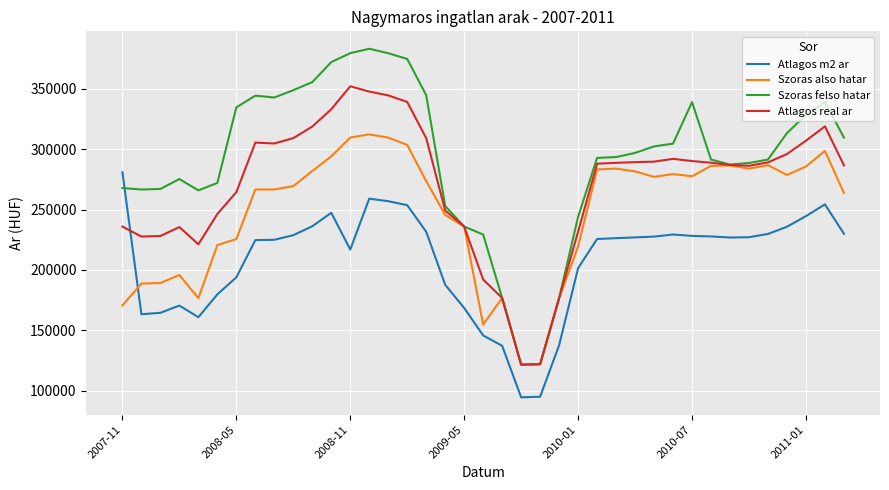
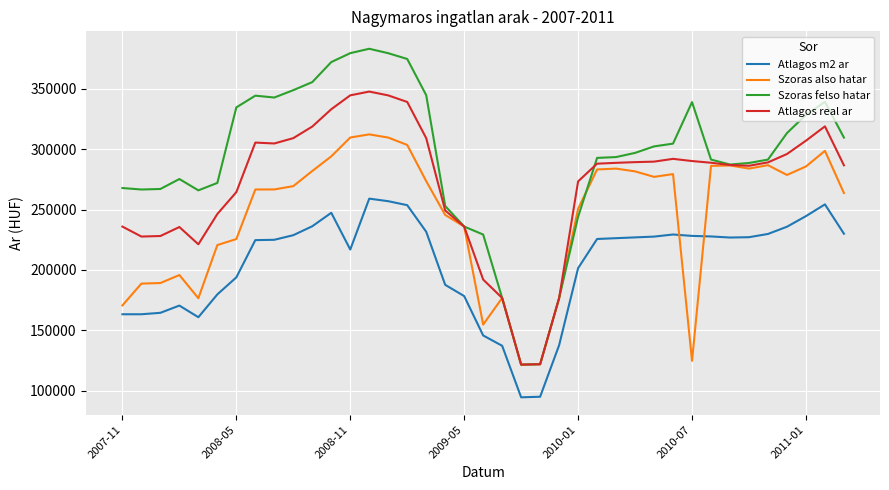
  {
    "Atlagos m2 ar": {
-     "2007-11": 281000,
+     "2007-11": 163000,
      "2008-05": 194000,
      "2008-11": 217000,
-     "2009-05": 168000,
+     "2009-05": 178000,
      "2010-01": 201000,
      "2010-07": 228000,
      "2011-01": 245000
    },
    "Szoras also hatar": {
      "2007-11": 171000,
      "2008-05": 226000,
      "2008-11": 310000,
-     "2010-01": 219000,
-     "2010-07": 278000,
+     "2010-01": 251000,
+     "2010-07": 125000,
      "2011-01": 286000
    },
    "Szoras felso hatar": {
      "2007-11": 268000,
      "2008-05": 335000,
      "2008-11": 380000,
      "2010-01": 244000,
      "2010-07": 339000
    },
    "Atlagos real ar": {
      "2007-11": 236000,
      "2008-05": 264000,
-     "2008-11": 352000,
-     "2010-01": 232000,
+     "2008-11": 345000,
+     "2010-01": 273000,
      "2010-07": 290000,
      "2011-01": 307000
    }
  }
